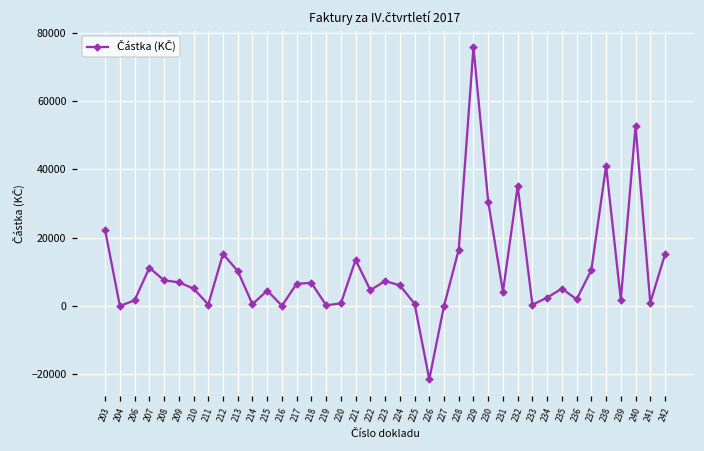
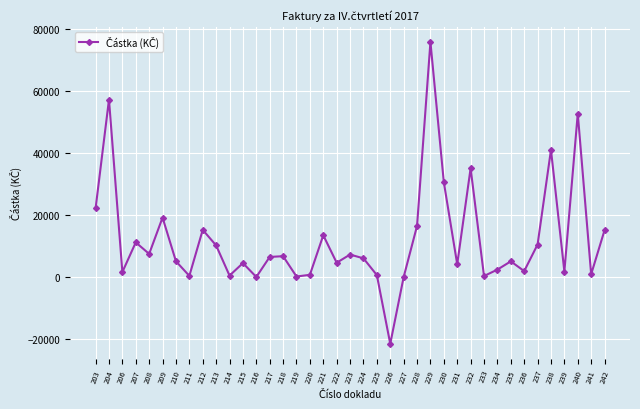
  {
    "203": 22000,
-   "204": 0,
+   "204": 57000,
    "206": 2000,
    "207": 11000,
    "208": 7000,
-   "209": 7000,
+   "209": 19000,
    "210": 5000,
    "211": 0,
    "212": 15000,
    "213": 10000,
    "214": 0,
    "215": 5000,
    "216": 0,
    "217": 7000,
    "218": 7000,
    "219": 0,
    "220": 1000,
    "221": 13000,
    "222": 5000,
    "223": 7000,
    "224": 6000,
    "225": 1000,
    "226": -21000,
    "227": 0,
    "228": 16000,
    "229": 76000,
    "230": 31000,
    "231": 4000,
    "232": 35000,
    "233": 0,
    "234": 2000,
    "235": 5000,
    "236": 2000,
    "237": 11000,
    "238": 41000,
    "239": 2000,
    "240": 53000,
    "241": 1000,
    "242": 15000
  }
